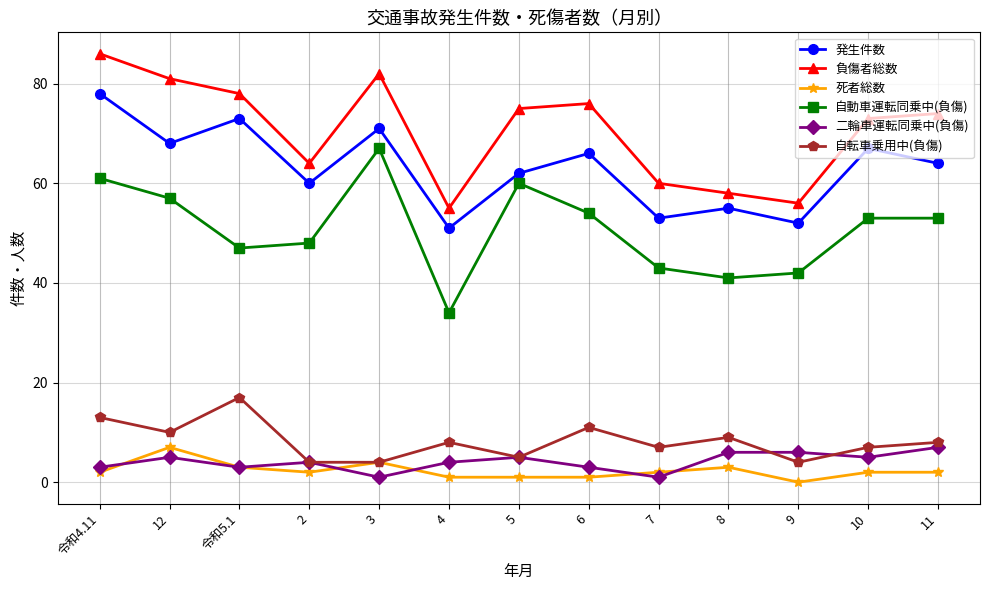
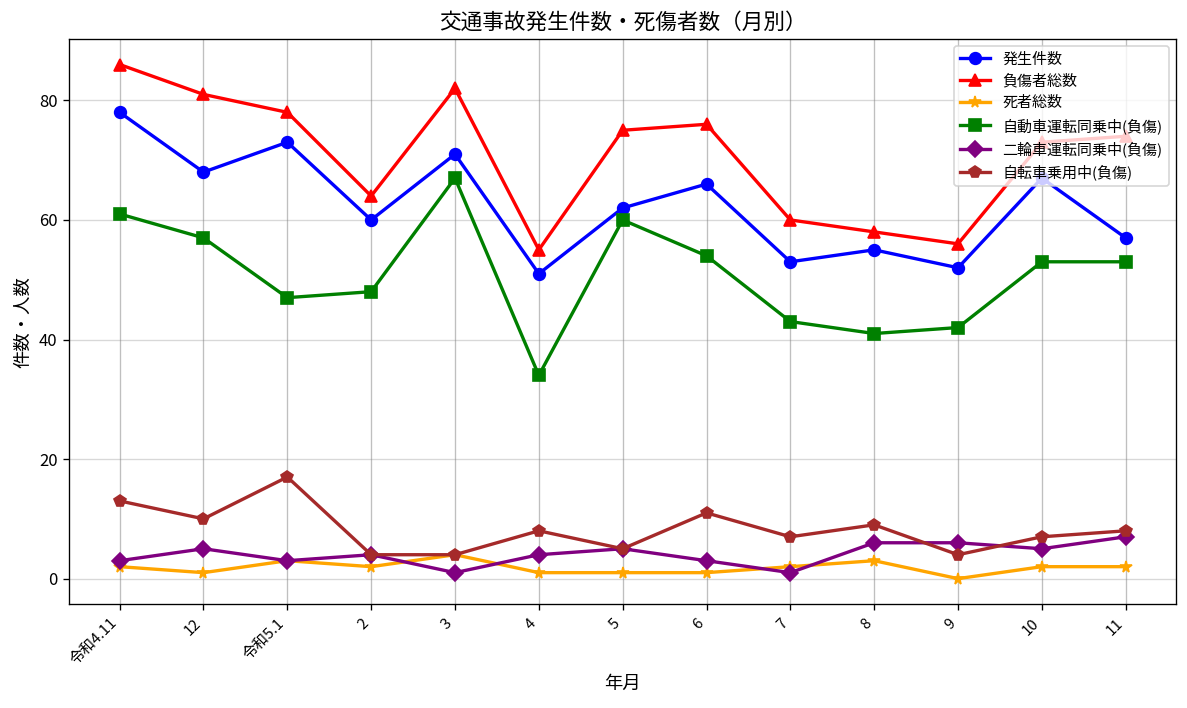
  {
    "発生件数": {
      "令和4.11": 78,
      "12": 68,
      "令和5.1": 73,
      "2": 60,
      "3": 71,
      "4": 51,
      "5": 62,
      "6": 66,
      "7": 53,
      "8": 55,
      "9": 52,
-     "11": 64
+     "11": 57
    },
    "負傷者総数": {
      "令和4.11": 86,
      "12": 81,
      "令和5.1": 78,
      "2": 64,
      "3": 82,
      "4": 55,
      "5": 75,
      "6": 76,
      "7": 60,
      "8": 58,
      "9": 56
    },
    "死者総数": {
      "令和4.11": 2,
-     "12": 7,
+     "12": 1,
      "2": 2,
      "4": 1,
      "5": 1,
      "6": 1,
      "7": 2,
      "8": 3,
      "9": 0,
      "10": 2,
      "11": 2
    },
    "自動車運転同乗中(負傷)": {
      "令和4.11": 61,
      "12": 57,
      "令和5.1": 47,
      "2": 48,
      "3": 67,
      "4": 34,
      "5": 60,
      "6": 54,
      "7": 43,
      "8": 41,
      "9": 42,
      "10": 53,
      "11": 53
    },
    "二輪車運転同乗中(負傷)": {
      "令和4.11": 3,
      "12": 5,
      "3": 1,
      "4": 4,
      "6": 3,
      "7": 1,
      "8": 6,
      "9": 6,
      "10": 5,
      "11": 7
    },
    "自転車乗用中(負傷)": {
      "令和4.11": 13,
      "12": 10,
      "令和5.1": 17,
      "4": 8,
      "6": 11,
      "7": 7,
      "8": 9,
      "9": 4,
      "10": 7,
      "11": 8
    }
  }
